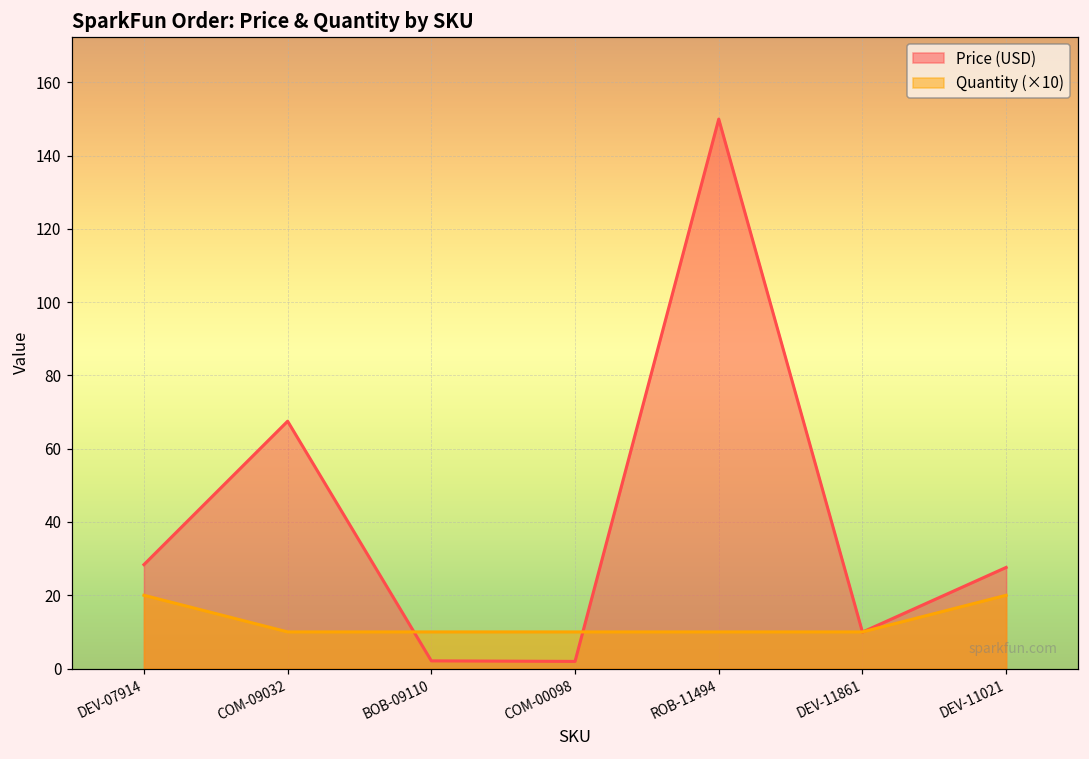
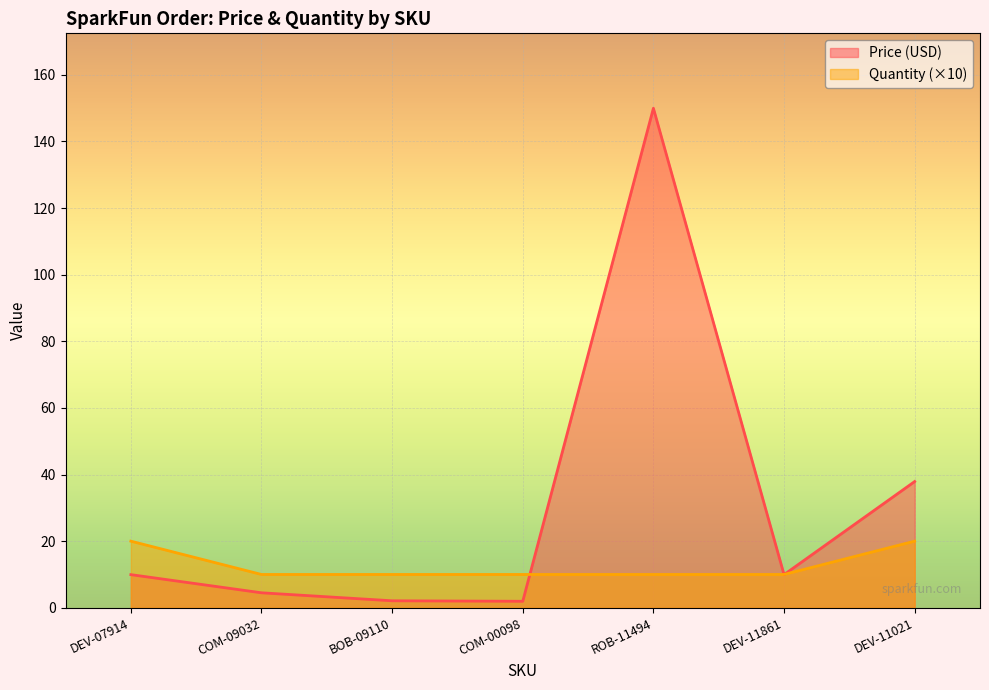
  {
    "Price (USD)": {
-     "DEV-07914": 28,
-     "COM-09032": 68,
+     "DEV-07914": 10,
+     "COM-09032": 5,
      "BOB-09110": 2,
      "COM-00098": 2,
      "ROB-11494": 150,
-     "DEV-11021": 28
+     "DEV-11021": 38
    },
    "Quantity (×10)": {
      "DEV-07914": 20,
      "COM-09032": 10,
      "BOB-09110": 10,
      "COM-00098": 10,
      "ROB-11494": 10,
      "DEV-11021": 20
    }
  }
